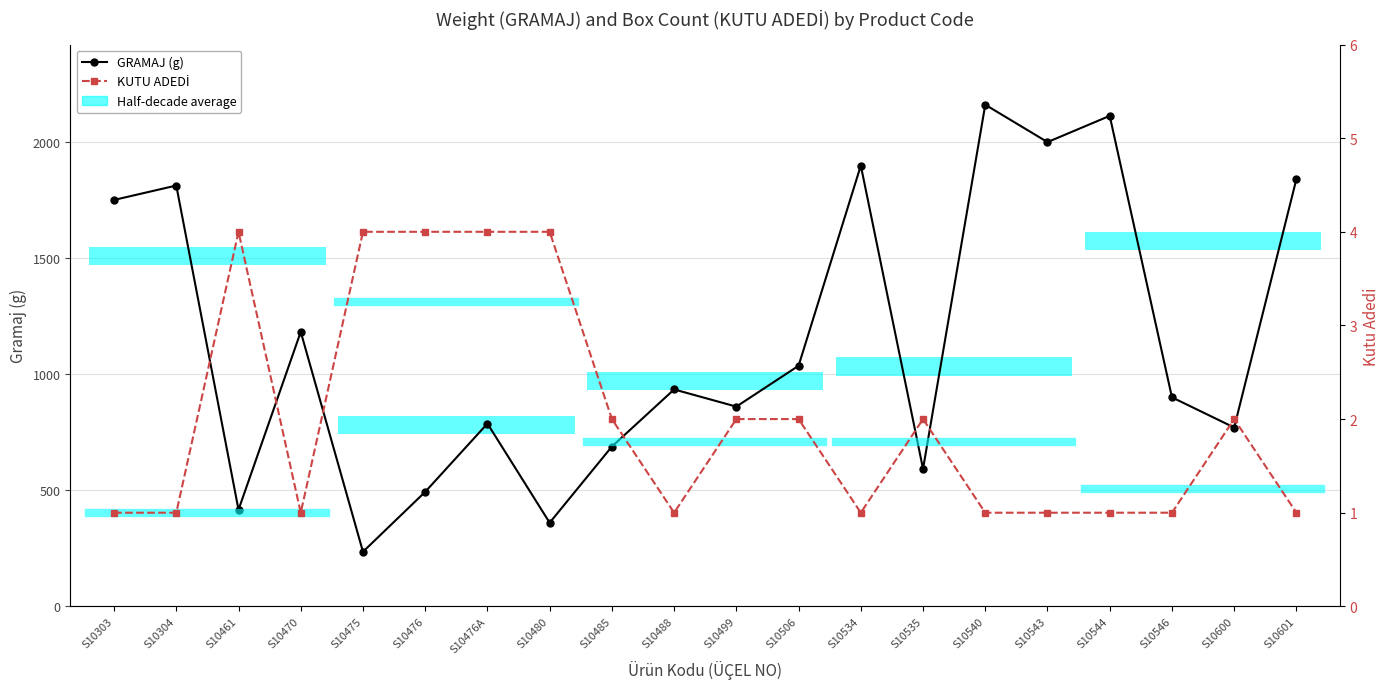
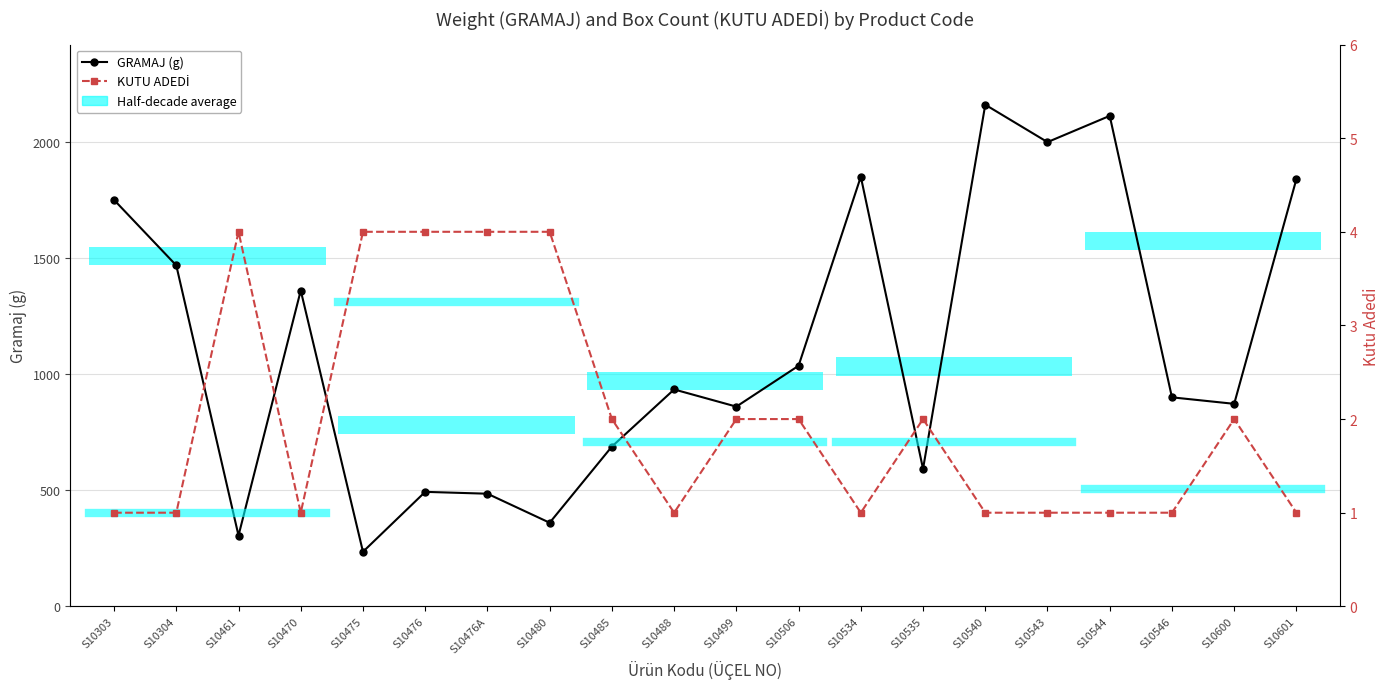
  {
    "GRAMAJ (g)": {
      "S10303": 1750,
-     "S10304": 1810,
-     "S10461": 420,
-     "S10470": 1180,
+     "S10304": 1470,
+     "S10461": 310,
+     "S10470": 1360,
      "S10475": 240,
      "S10476": 490,
-     "S10476A": 790,
+     "S10476A": 490,
      "S10480": 360,
      "S10485": 690,
      "S10488": 930,
      "S10499": 860,
      "S10506": 1040,
-     "S10534": 1900,
+     "S10534": 1850,
      "S10535": 590,
      "S10540": 2160,
      "S10543": 2000,
      "S10544": 2110,
      "S10546": 900,
-     "S10600": 770,
+     "S10600": 870,
      "S10601": 1840
    },
    "KUTU ADEDİ": {
      "S10303": 1.0,
      "S10304": 1.0,
      "S10461": 4.0,
      "S10470": 1.0,
      "S10475": 4.0,
      "S10476": 4.0,
      "S10476A": 4.0,
      "S10480": 4.0,
      "S10485": 2.0,
      "S10488": 1.0,
      "S10499": 2.0,
      "S10506": 2.0,
      "S10534": 1.0,
      "S10535": 2.0,
      "S10540": 1.0,
      "S10543": 1.0,
      "S10544": 1.0,
      "S10546": 1.0,
      "S10600": 2.0,
      "S10601": 1.0
    }
  }
